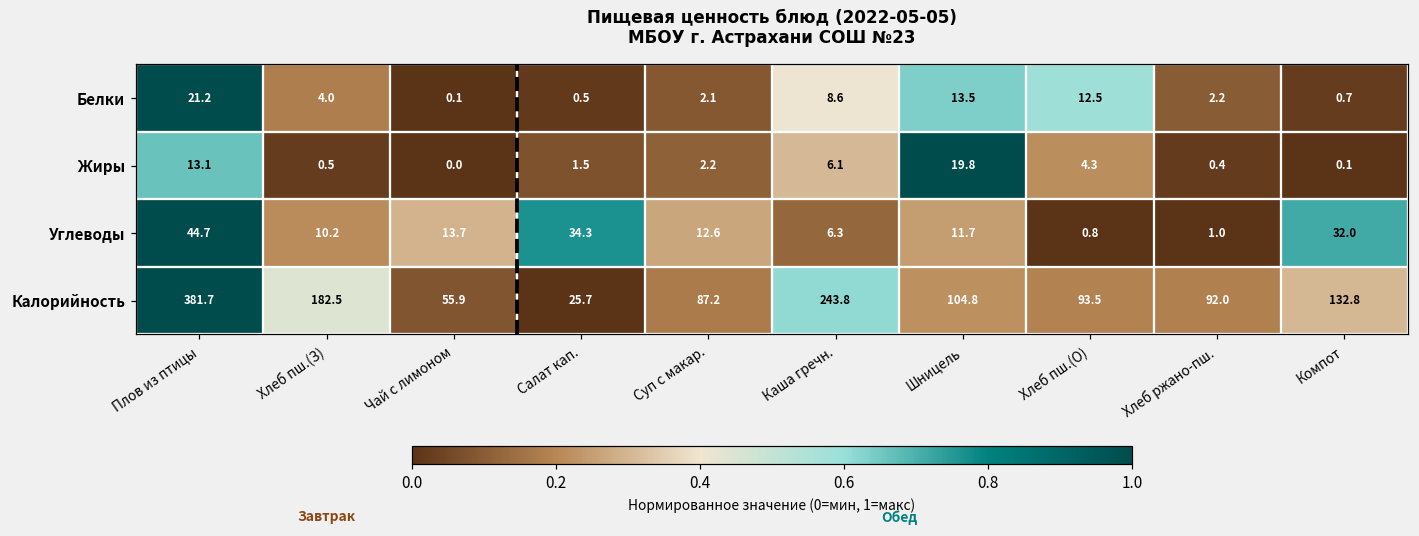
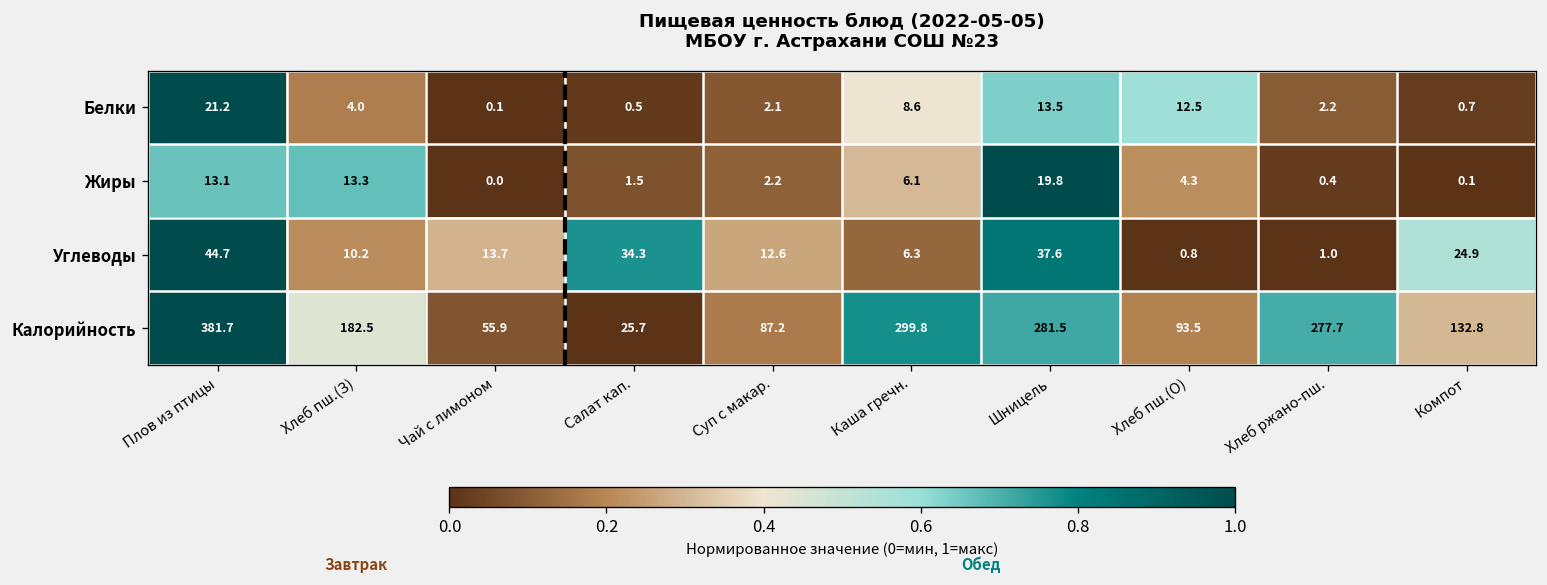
  {
    "Белки": {
      "Плов из птицы": 21.2,
      "Хлеб пш.(З)": 4.0,
      "Чай с лимоном": 0.1,
      "Салат кап.": 0.5,
      "Суп с макар.": 2.1,
      "Каша гречн.": 8.6,
      "Шницель": 13.5,
      "Хлеб пш.(О)": 12.5,
      "Хлеб ржано-пш.": 2.2,
      "Компот": 0.7
    },
    "Жиры": {
      "Плов из птицы": 13.1,
-     "Хлеб пш.(З)": 0.5,
+     "Хлеб пш.(З)": 13.3,
      "Чай с лимоном": 0.0,
      "Салат кап.": 1.5,
      "Суп с макар.": 2.2,
      "Каша гречн.": 6.1,
      "Шницель": 19.8,
      "Хлеб пш.(О)": 4.3,
      "Хлеб ржано-пш.": 0.4,
      "Компот": 0.1
    },
    "Углеводы": {
      "Плов из птицы": 44.7,
      "Хлеб пш.(З)": 10.2,
      "Чай с лимоном": 13.7,
      "Салат кап.": 34.3,
      "Суп с макар.": 12.6,
      "Каша гречн.": 6.3,
-     "Шницель": 11.7,
+     "Шницель": 37.6,
      "Хлеб пш.(О)": 0.8,
      "Хлеб ржано-пш.": 1.0,
-     "Компот": 32.0
+     "Компот": 24.9
    },
    "Калорийность": {
      "Плов из птицы": 381.7,
      "Хлеб пш.(З)": 182.5,
      "Чай с лимоном": 55.9,
      "Салат кап.": 25.7,
      "Суп с макар.": 87.2,
-     "Каша гречн.": 243.8,
-     "Шницель": 104.8,
+     "Каша гречн.": 299.8,
+     "Шницель": 281.5,
      "Хлеб пш.(О)": 93.5,
-     "Хлеб ржано-пш.": 92.0,
+     "Хлеб ржано-пш.": 277.7,
      "Компот": 132.8
    }
  }
